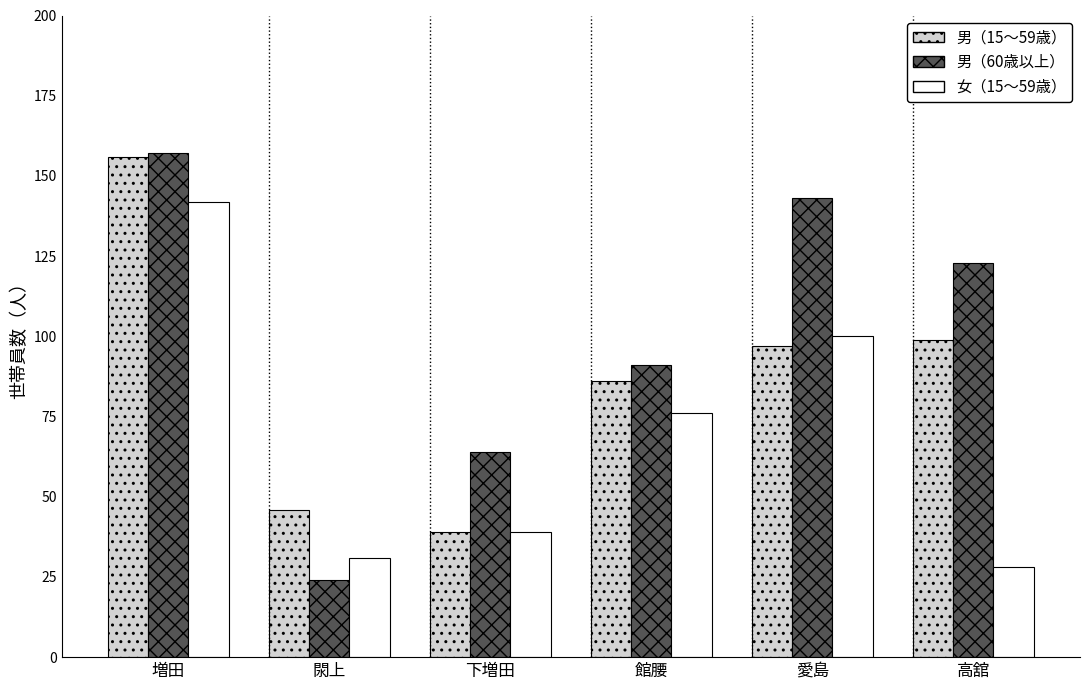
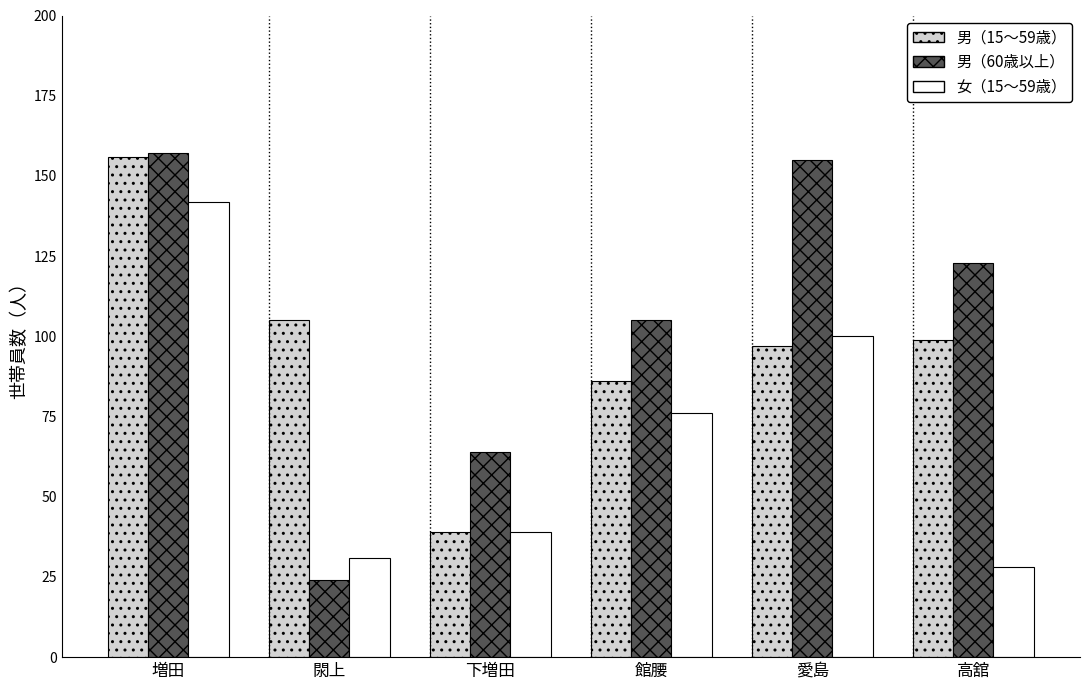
  {
    "男（15～59歳）": {
      "増田": 156,
-     "閖上": 46,
+     "閖上": 105,
      "下増田": 39,
      "館腰": 86,
      "愛島": 97,
      "高舘": 99
    },
    "男（60歳以上）": {
      "増田": 157,
      "閖上": 24,
      "下増田": 64,
-     "館腰": 91,
-     "愛島": 143,
+     "館腰": 105,
+     "愛島": 155,
      "高舘": 123
    },
    "女（15～59歳）": {
      "増田": 142,
      "閖上": 31,
      "下増田": 39,
      "館腰": 76,
      "愛島": 100,
      "高舘": 28
    }
  }
